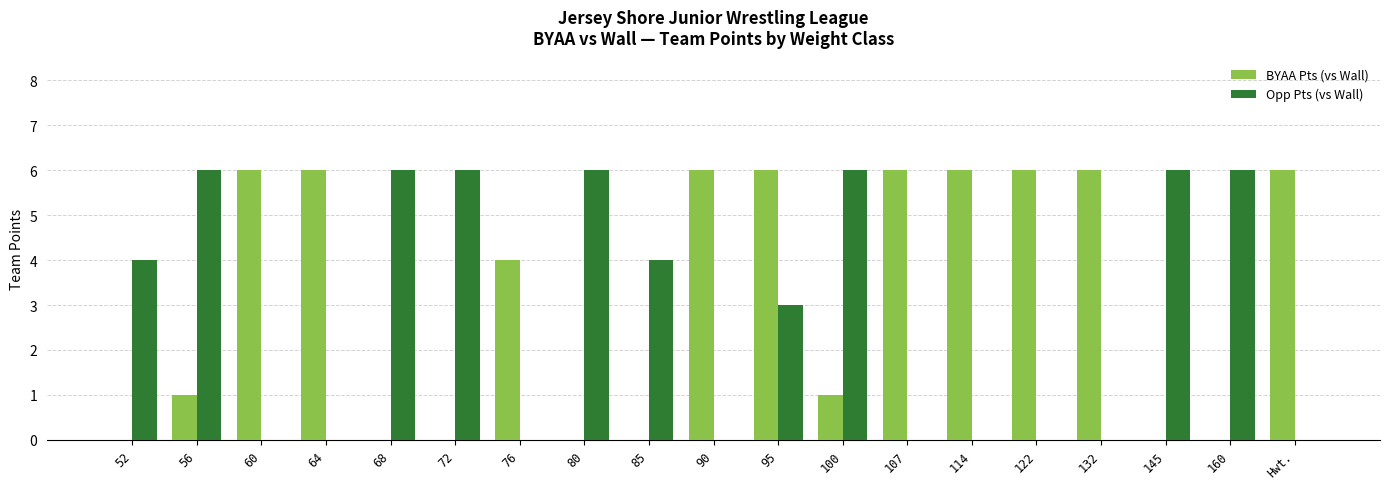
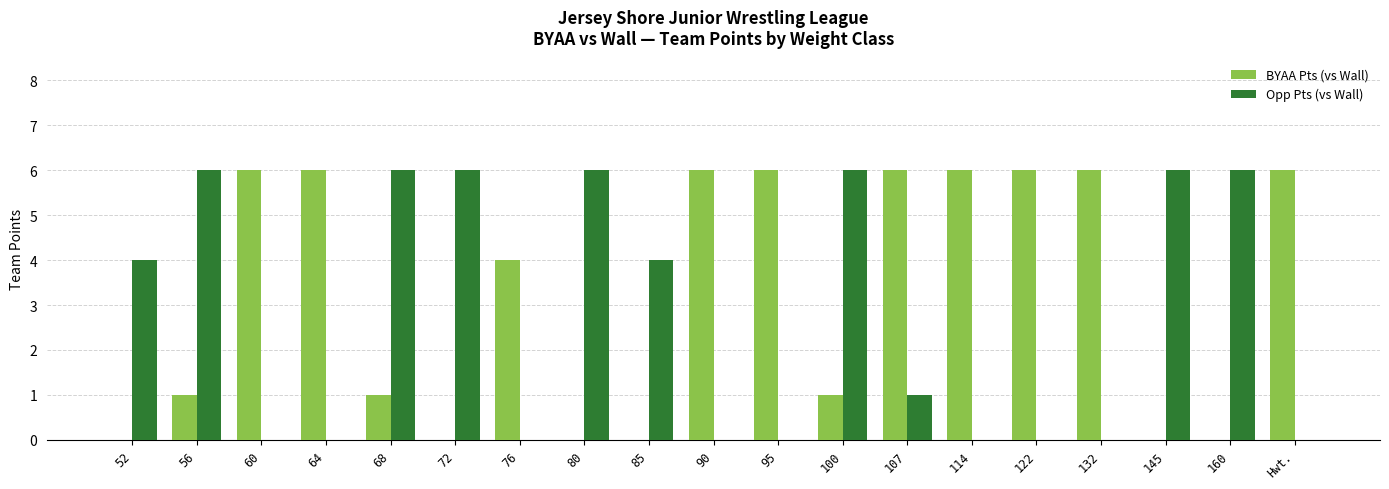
  {
    "BYAA Pts (vs Wall)": {
      "52": 0,
      "56": 1,
      "60": 6,
      "64": 6,
-     "68": 0,
+     "68": 1,
      "72": 0,
      "76": 4,
      "80": 0,
      "85": 0,
      "90": 6,
      "95": 6,
      "100": 1,
      "107": 6,
      "114": 6,
      "122": 6,
      "132": 6,
      "145": 0,
      "160": 0,
      "Hwt.": 6
    },
    "Opp Pts (vs Wall)": {
      "52": 4,
      "56": 6,
      "60": 0,
      "64": 0,
      "68": 6,
      "72": 6,
      "76": 0,
      "80": 6,
      "85": 4,
      "90": 0,
-     "95": 3,
+     "95": 0,
      "100": 6,
-     "107": 0,
+     "107": 1,
      "114": 0,
      "122": 0,
      "132": 0,
      "145": 6,
      "160": 6,
      "Hwt.": 0
    }
  }
